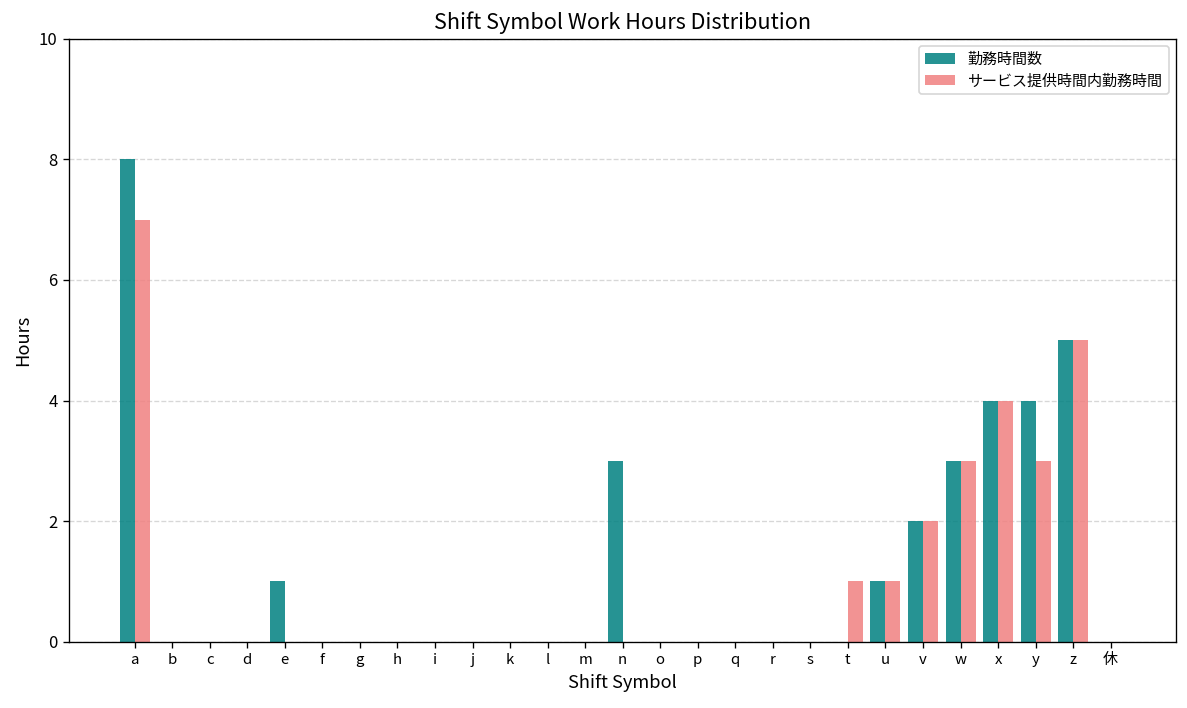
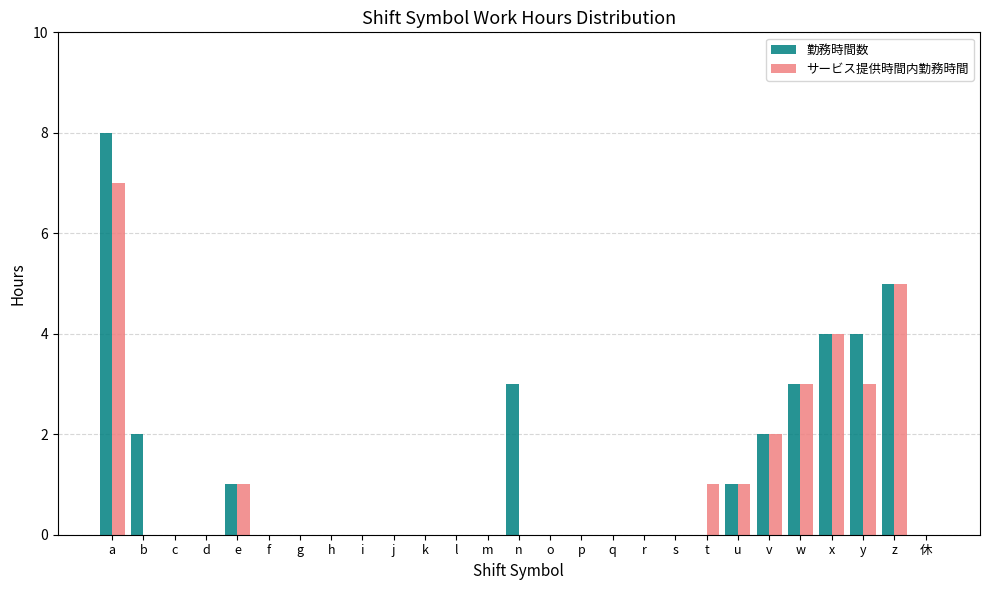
  {
    "勤務時間数": {
      "a": 8,
-     "b": 0,
+     "b": 2,
      "c": 0,
      "d": 0,
      "e": 1,
      "f": 0,
      "g": 0,
      "h": 0,
      "i": 0,
      "j": 0,
      "k": 0,
      "l": 0,
      "m": 0,
      "n": 3,
      "o": 0,
      "p": 0,
      "q": 0,
      "r": 0,
      "s": 0,
      "t": 0,
      "u": 1,
      "v": 2,
      "w": 3,
      "x": 4,
      "y": 4,
      "z": 5,
      "休": 0
    },
    "サービス提供時間内勤務時間": {
      "a": 7,
      "b": 0,
      "c": 0,
      "d": 0,
-     "e": 0,
+     "e": 1,
      "f": 0,
      "g": 0,
      "h": 0,
      "i": 0,
      "j": 0,
      "k": 0,
      "l": 0,
      "m": 0,
      "n": 0,
      "o": 0,
      "p": 0,
      "q": 0,
      "r": 0,
      "s": 0,
      "t": 1,
      "u": 1,
      "v": 2,
      "w": 3,
      "x": 4,
      "y": 3,
      "z": 5,
      "休": 0
    }
  }
